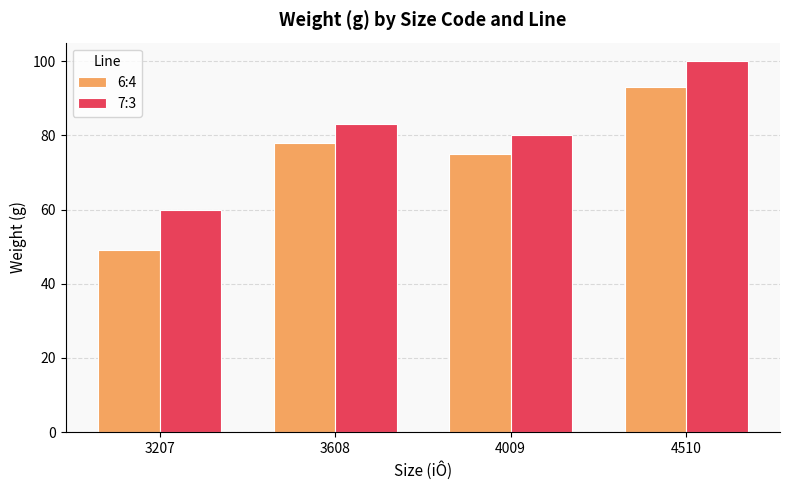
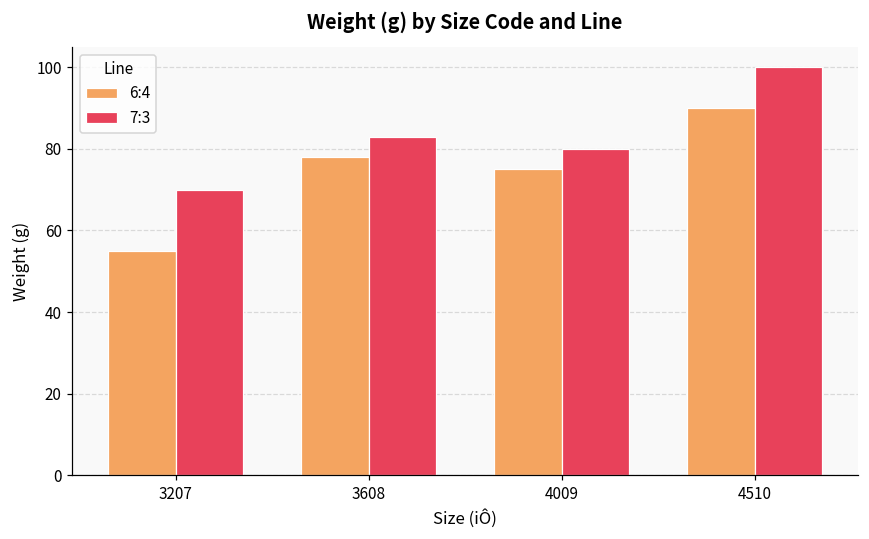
  {
    "6:4": {
-     "3207": 49,
+     "3207": 55,
      "3608": 78,
      "4009": 75,
-     "4510": 93
+     "4510": 90
    },
    "7:3": {
-     "3207": 60,
+     "3207": 70,
      "3608": 83,
      "4009": 80,
      "4510": 100
    }
  }
